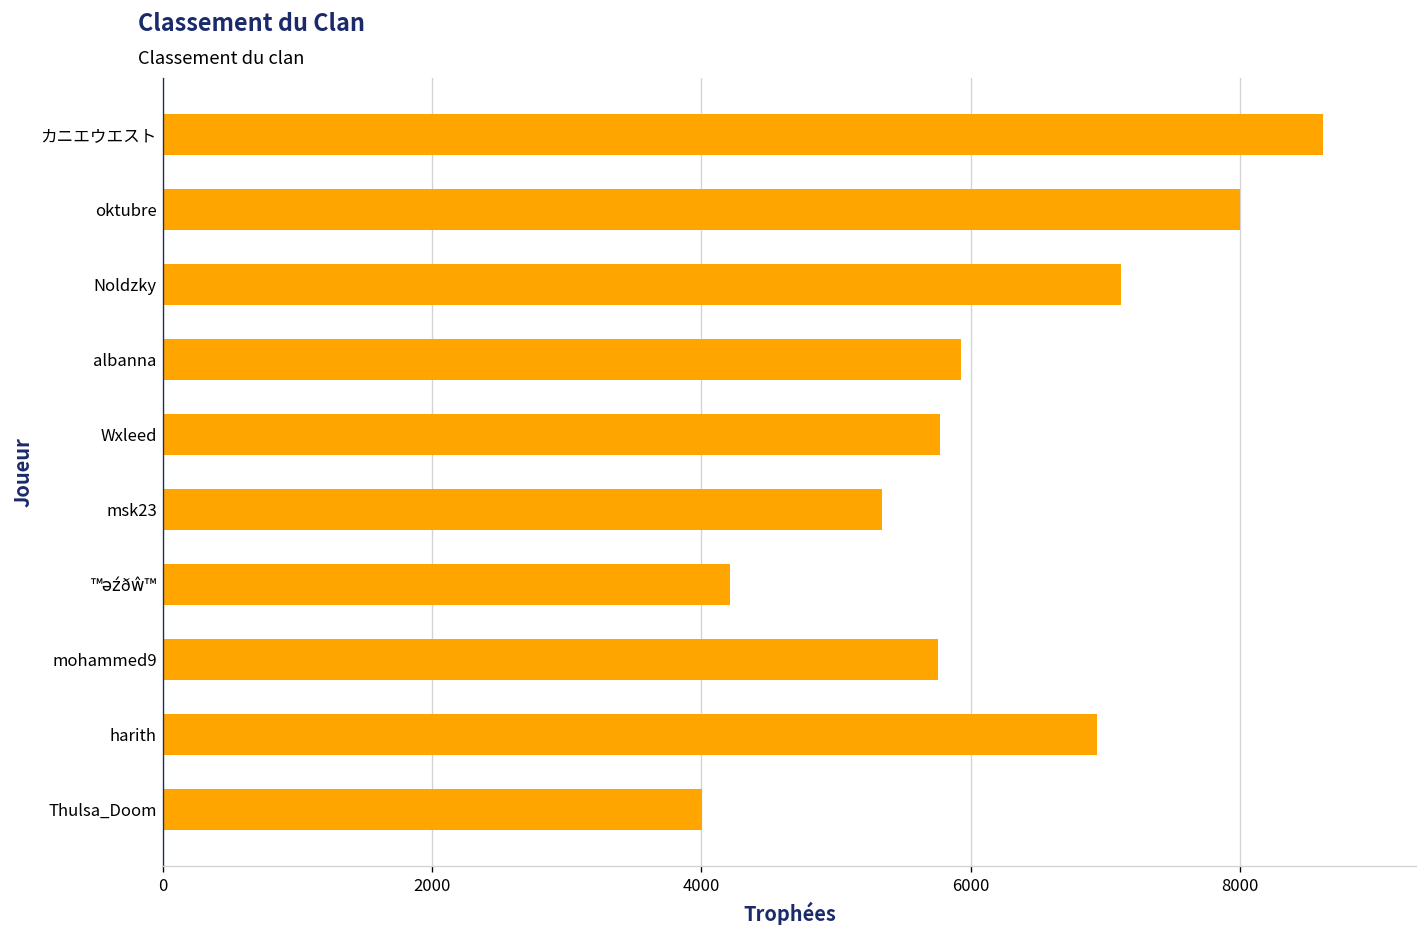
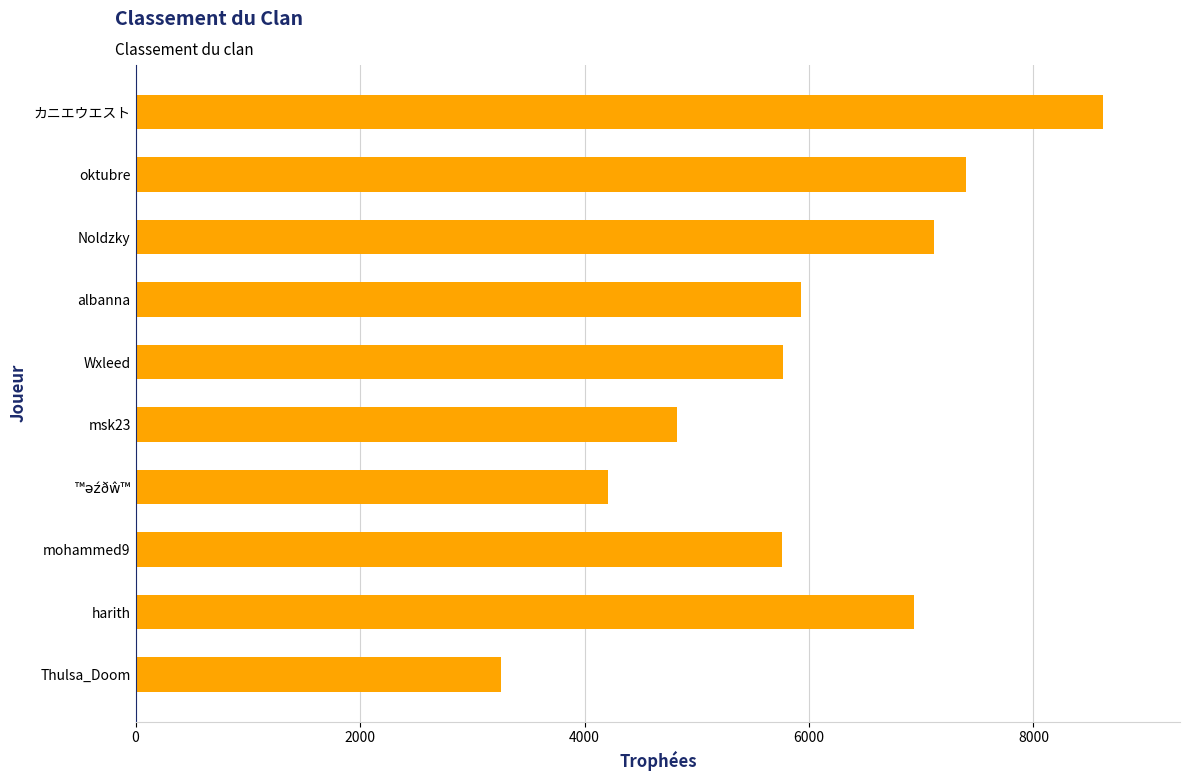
  {
    "カニエウエスト": 8620,
-   "oktubre": 8000,
+   "oktubre": 7400,
    "Noldzky": 7120,
    "albanna": 5930,
    "Wxleed": 5770,
-   "msk23": 5340,
+   "msk23": 4820,
    "™əźðŵ™": 4210,
    "mohammed9": 5760,
    "harith": 6940,
-   "Thulsa_Doom": 4010
+   "Thulsa_Doom": 3260
  }
